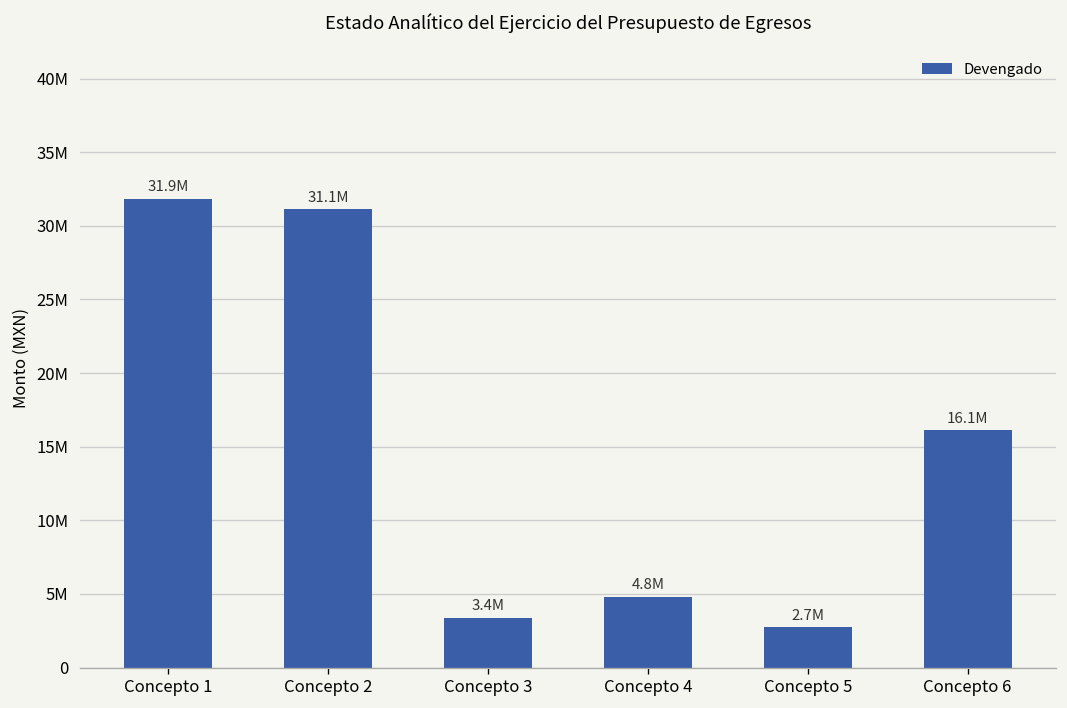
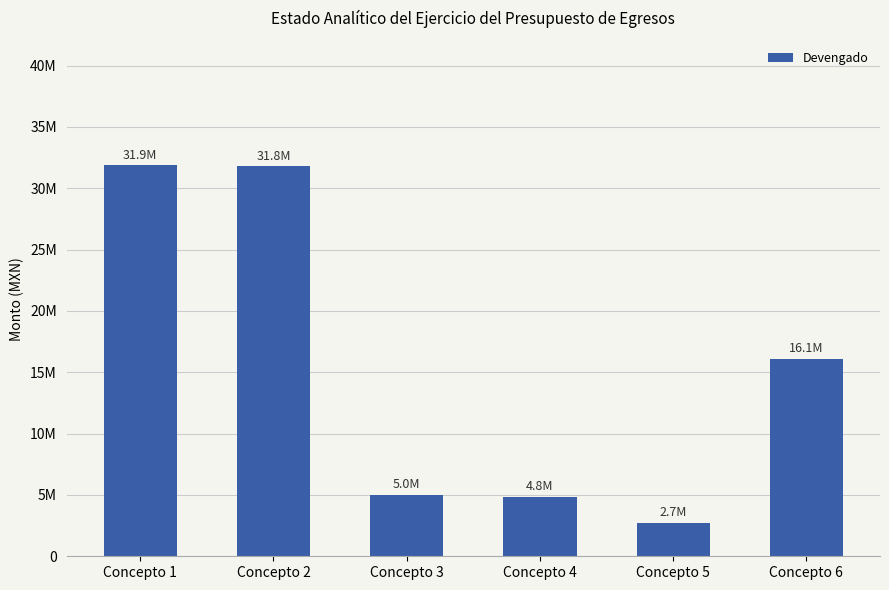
  {
    "Concepto 1": "31.9M",
-   "Concepto 2": "31.1M",
-   "Concepto 3": "3.4M",
+   "Concepto 2": "31.8M",
+   "Concepto 3": "5.0M",
    "Concepto 4": "4.8M",
    "Concepto 5": "2.7M",
    "Concepto 6": "16.1M"
  }
